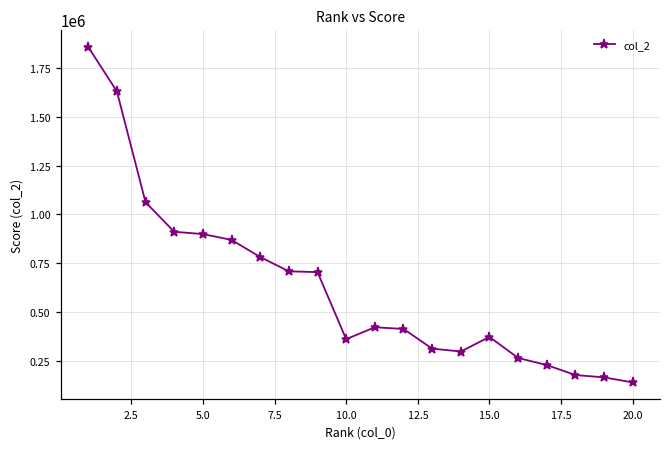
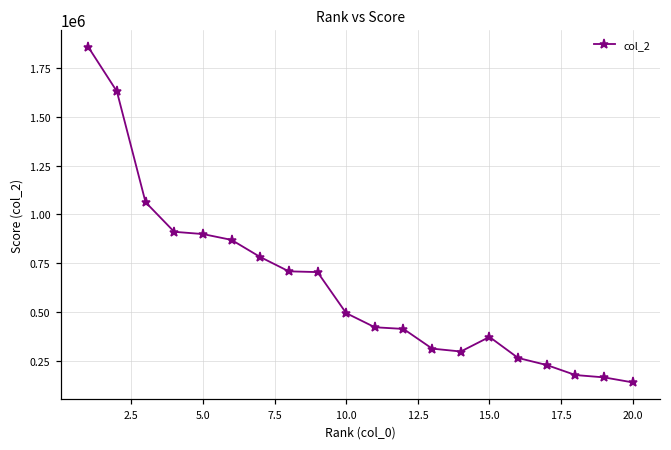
  {
    "5.0": 900000,
-   "10.0": 360000,
+   "10.0": 490000,
    "15.0": 370000,
    "20.0": 140000
  }
